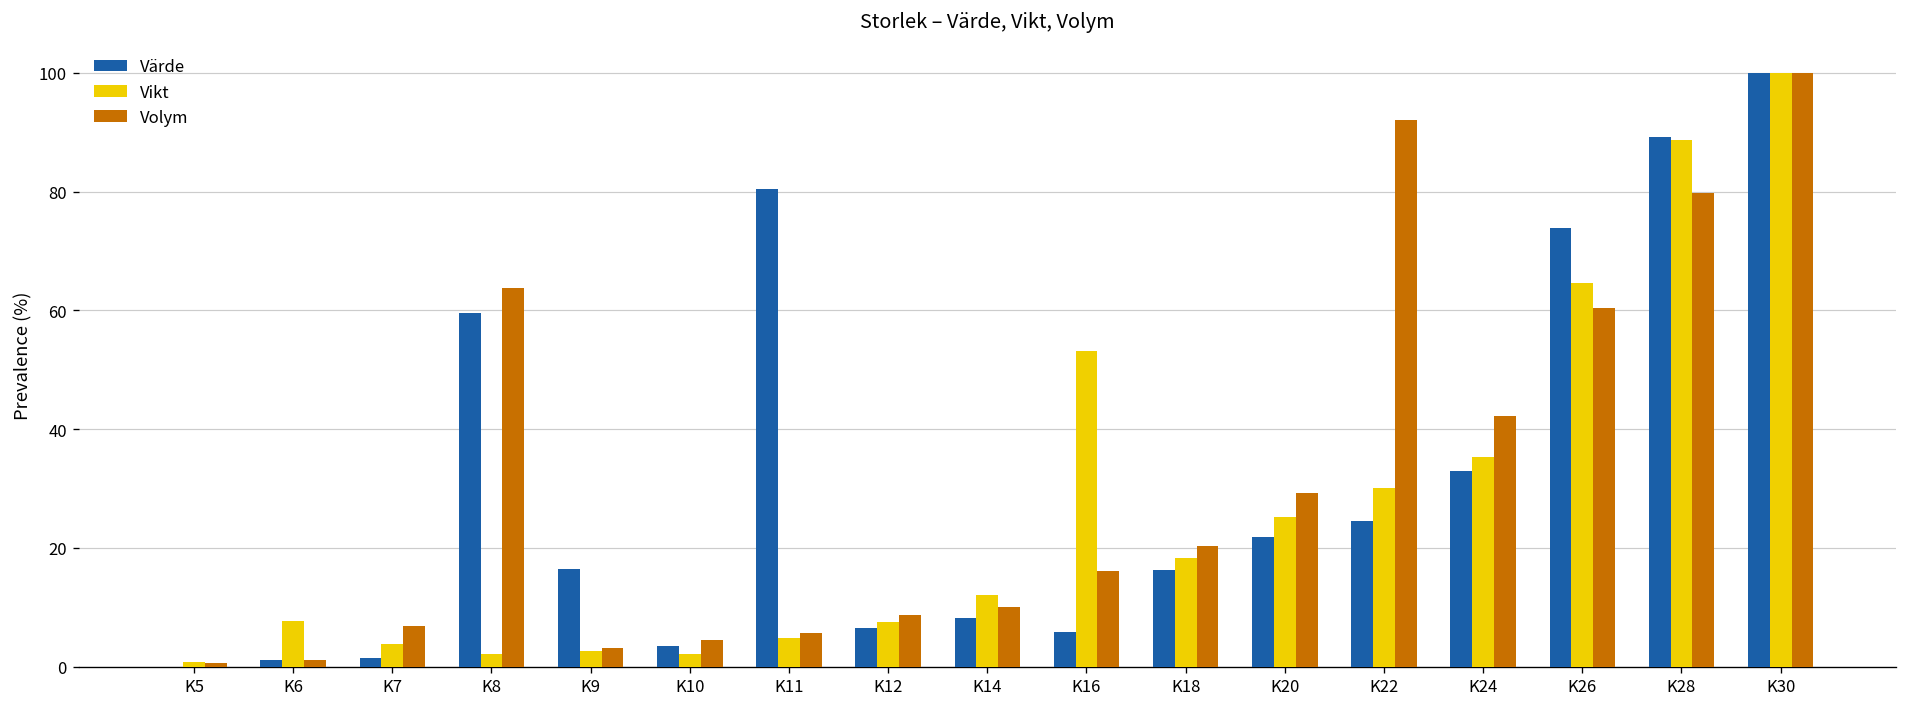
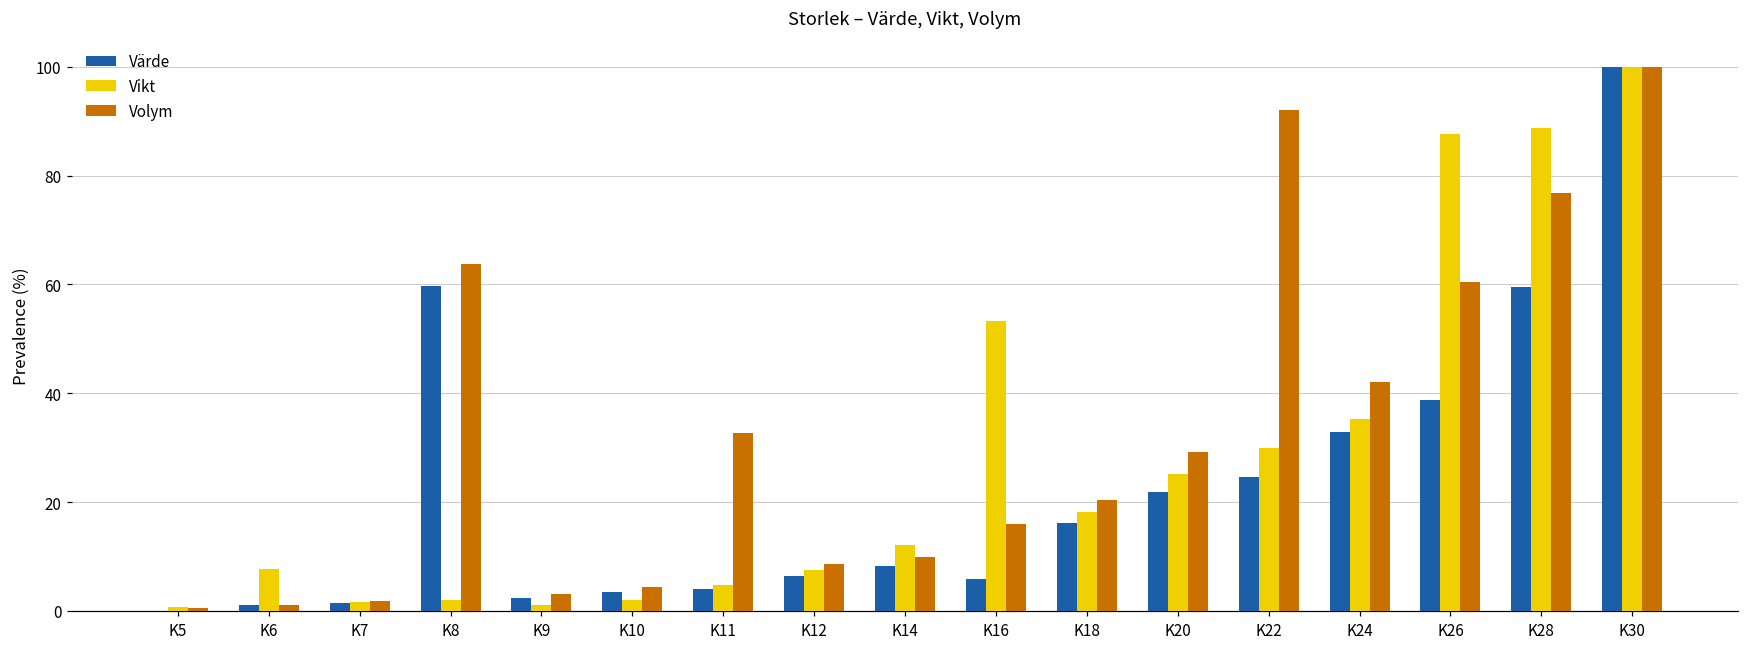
  {
    "Värde": {
      "K5": 0,
      "K6": 1,
      "K7": 1,
      "K8": 60,
-     "K9": 16,
+     "K9": 2,
      "K10": 4,
-     "K11": 81,
+     "K11": 4,
      "K12": 6,
      "K14": 8,
      "K16": 6,
      "K18": 16,
      "K20": 22,
      "K22": 25,
      "K24": 33,
-     "K26": 74,
-     "K28": 89,
+     "K26": 39,
+     "K28": 60,
      "K30": 100
    },
    "Vikt": {
      "K5": 1,
      "K6": 8,
-     "K7": 4,
+     "K7": 2,
      "K8": 2,
-     "K9": 3,
+     "K9": 1,
      "K10": 2,
      "K11": 5,
      "K12": 7,
      "K14": 12,
      "K16": 53,
      "K18": 18,
      "K20": 25,
      "K22": 30,
      "K24": 35,
-     "K26": 65,
+     "K26": 88,
      "K28": 89,
      "K30": 100
    },
    "Volym": {
      "K5": 1,
      "K6": 1,
-     "K7": 7,
+     "K7": 2,
      "K8": 64,
      "K9": 3,
      "K10": 4,
-     "K11": 6,
+     "K11": 33,
      "K12": 9,
      "K14": 10,
      "K16": 16,
      "K18": 20,
      "K20": 29,
      "K22": 92,
      "K24": 42,
      "K26": 60,
-     "K28": 80,
+     "K28": 77,
      "K30": 100
    }
  }
